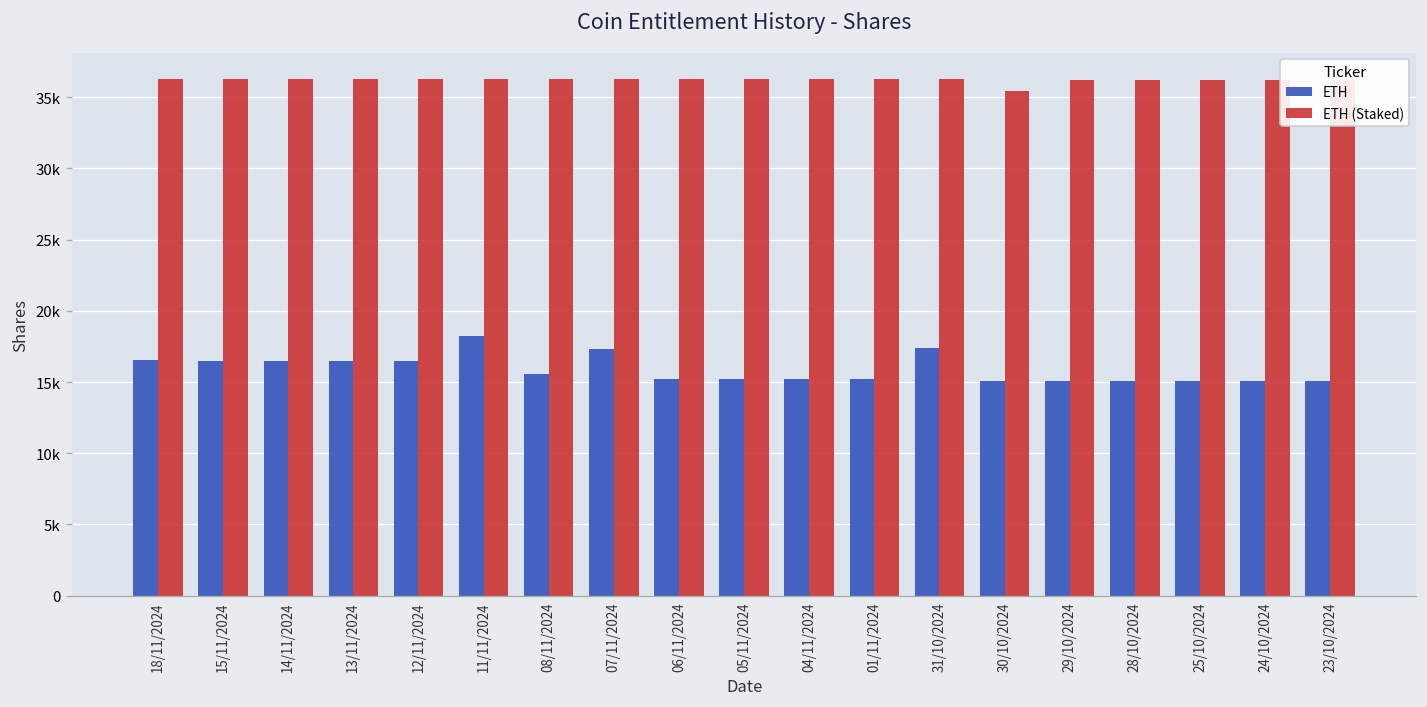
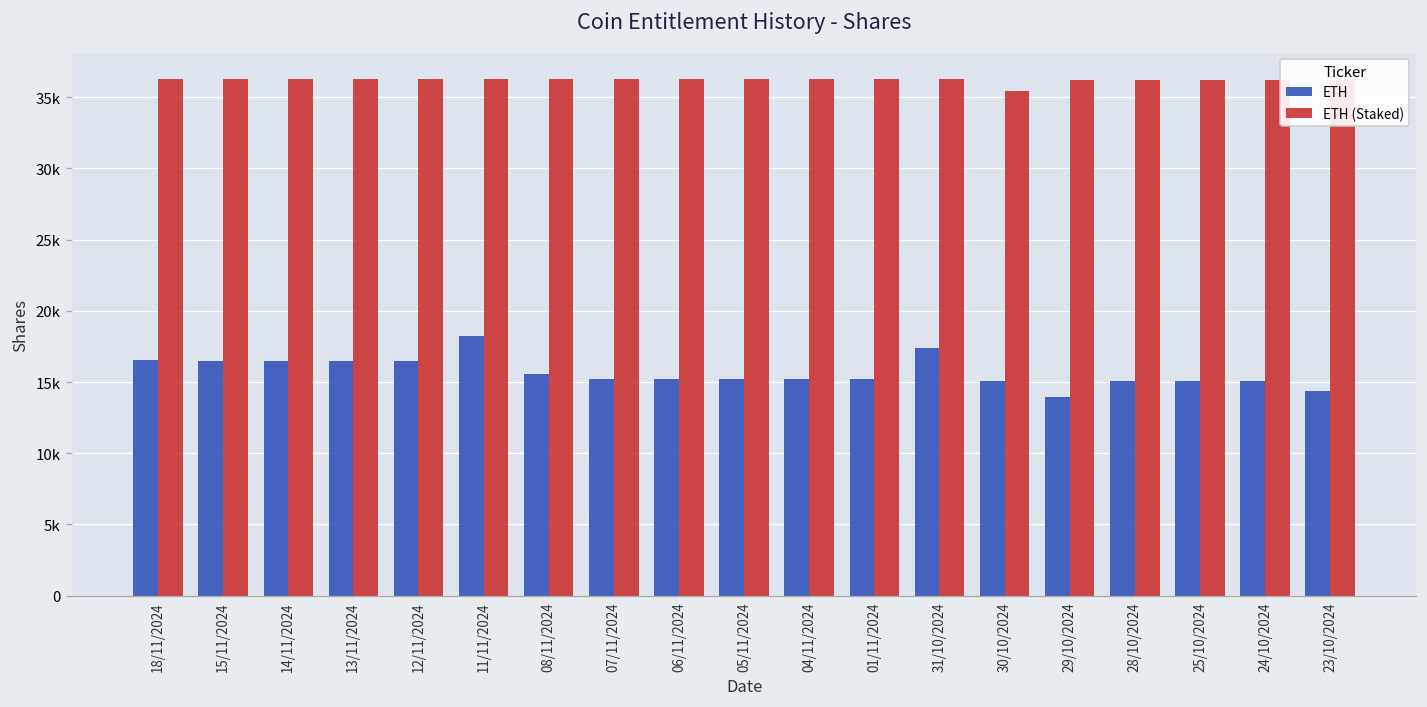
  {
    "ETH": {
      "18/11/2024": 16500,
      "15/11/2024": 16500,
      "14/11/2024": 16500,
      "13/11/2024": 16500,
      "12/11/2024": 16500,
      "11/11/2024": 18200,
      "08/11/2024": 15500,
-     "07/11/2024": 17400,
+     "07/11/2024": 15200,
      "06/11/2024": 15200,
      "05/11/2024": 15200,
      "04/11/2024": 15200,
      "01/11/2024": 15200,
      "31/10/2024": 17400,
      "30/10/2024": 15100,
-     "29/10/2024": 15100,
+     "29/10/2024": 14000,
      "28/10/2024": 15100,
      "25/10/2024": 15100,
      "24/10/2024": 15100,
-     "23/10/2024": 15100
+     "23/10/2024": 14400
    },
    "ETH (Staked)": {
      "18/11/2024": 36300,
      "15/11/2024": 36300,
      "14/11/2024": 36300,
      "13/11/2024": 36300,
      "12/11/2024": 36300,
      "11/11/2024": 36300,
      "08/11/2024": 36300,
      "07/11/2024": 36300,
      "06/11/2024": 36300,
      "05/11/2024": 36300,
      "04/11/2024": 36300,
      "01/11/2024": 36300,
      "31/10/2024": 36300,
      "30/10/2024": 35400,
      "29/10/2024": 36200,
      "28/10/2024": 36200,
      "25/10/2024": 36200,
      "24/10/2024": 36200
    }
  }
